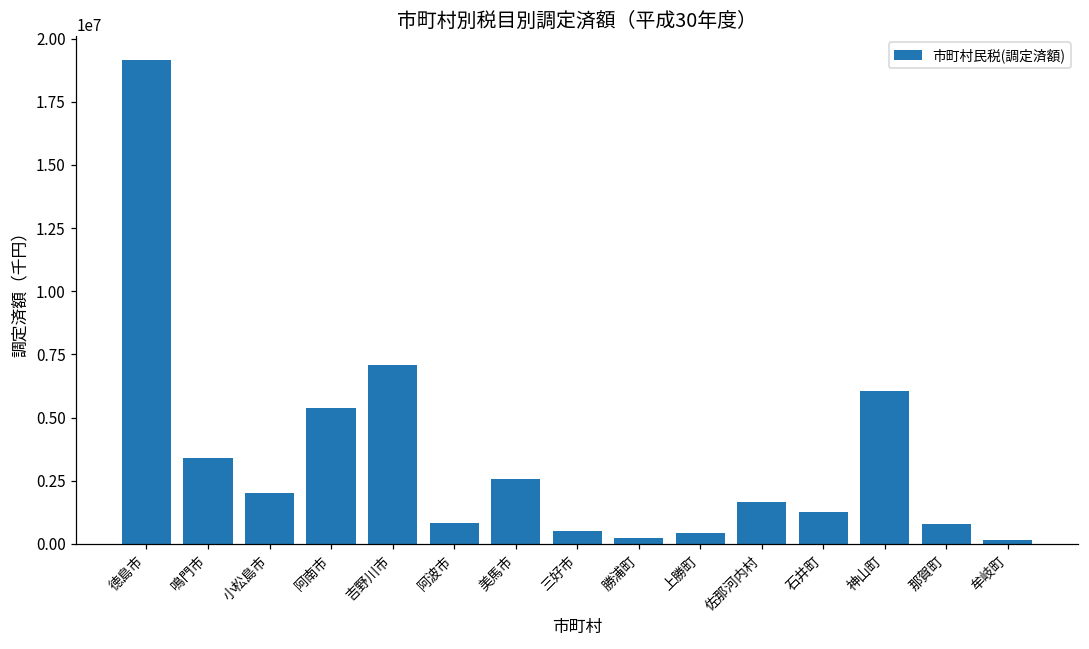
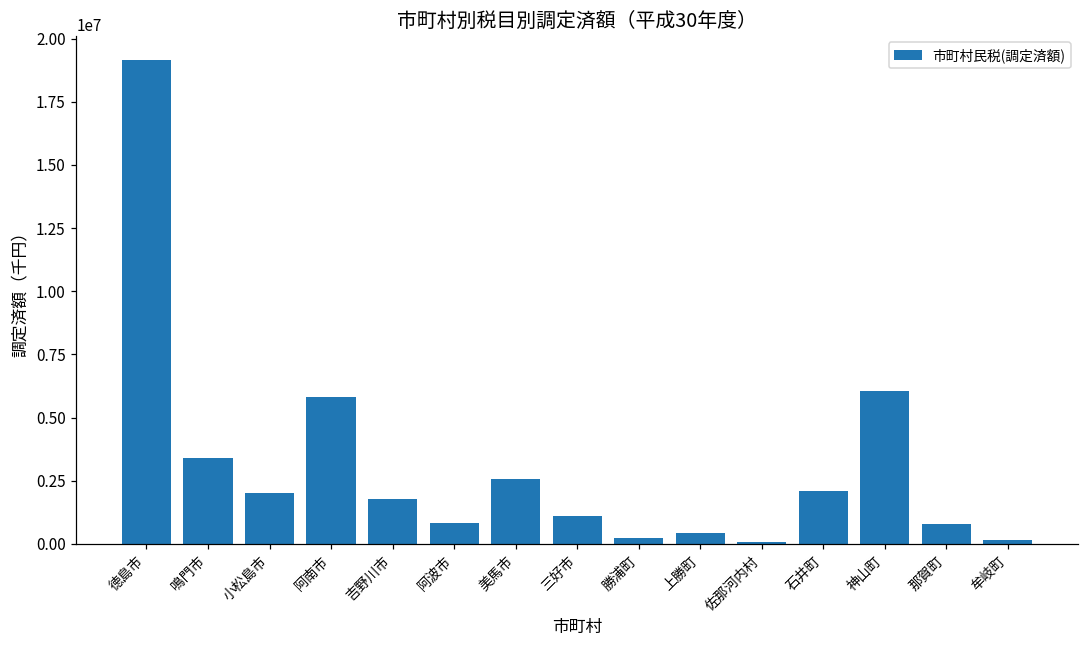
  {
    "徳島市": 19200000,
    "鳴門市": 3400000,
    "小松島市": 2000000,
-   "阿南市": 5400000,
-   "吉野川市": 7100000,
+   "阿南市": 5800000,
+   "吉野川市": 1800000,
    "阿波市": 800000,
    "美馬市": 2600000,
-   "三好市": 500000,
+   "三好市": 1100000,
    "勝浦町": 200000,
    "上勝町": 400000,
-   "佐那河内村": 1700000,
-   "石井町": 1200000,
+   "佐那河内村": 100000,
+   "石井町": 2100000,
    "神山町": 6100000,
    "那賀町": 800000,
    "牟岐町": 100000
  }
